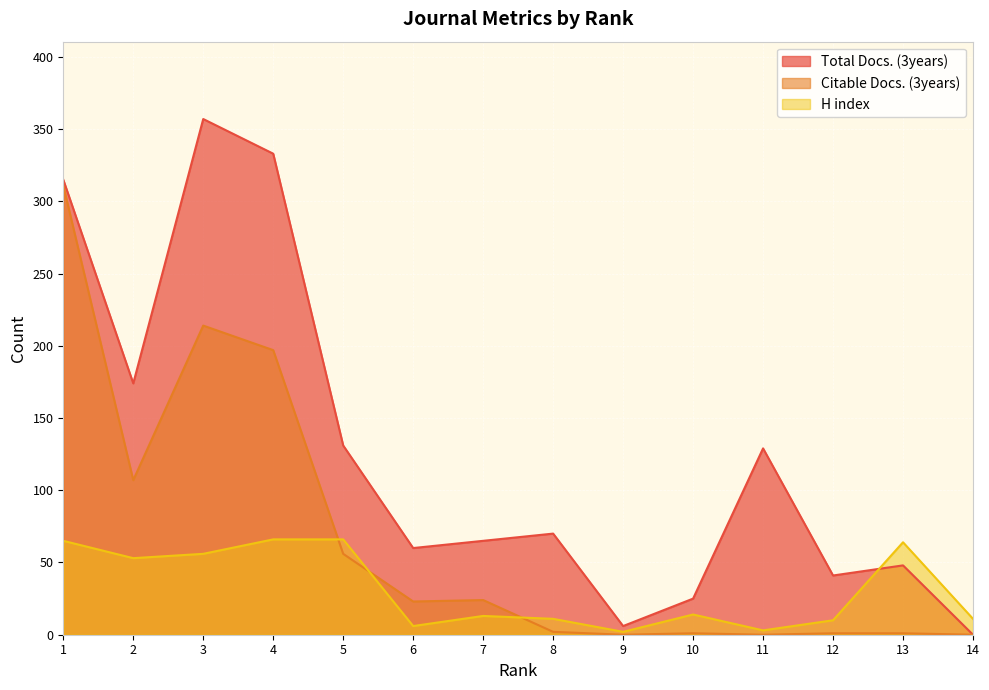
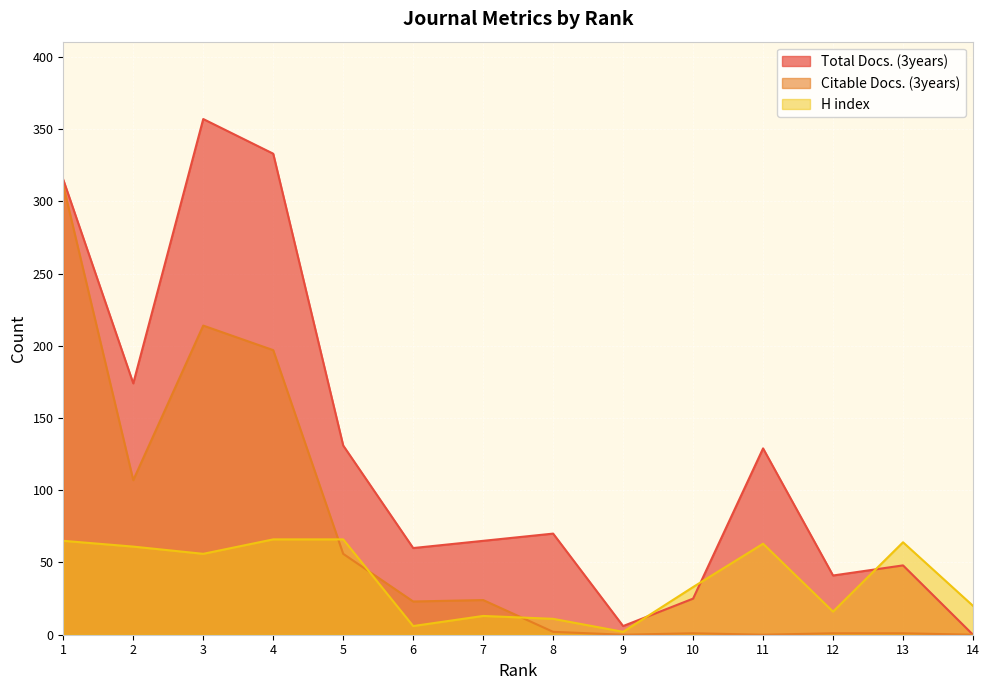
  {
    "H index": {
      "1": 65,
-     "2": 53,
+     "2": 61,
      "3": 56,
      "4": 66,
      "5": 66,
      "6": 6,
      "7": 13,
      "8": 11,
      "9": 2,
-     "10": 14,
-     "11": 3,
-     "12": 10,
+     "10": 33,
+     "11": 63,
+     "12": 16,
      "13": 64,
-     "14": 11
+     "14": 20
    }
  }
